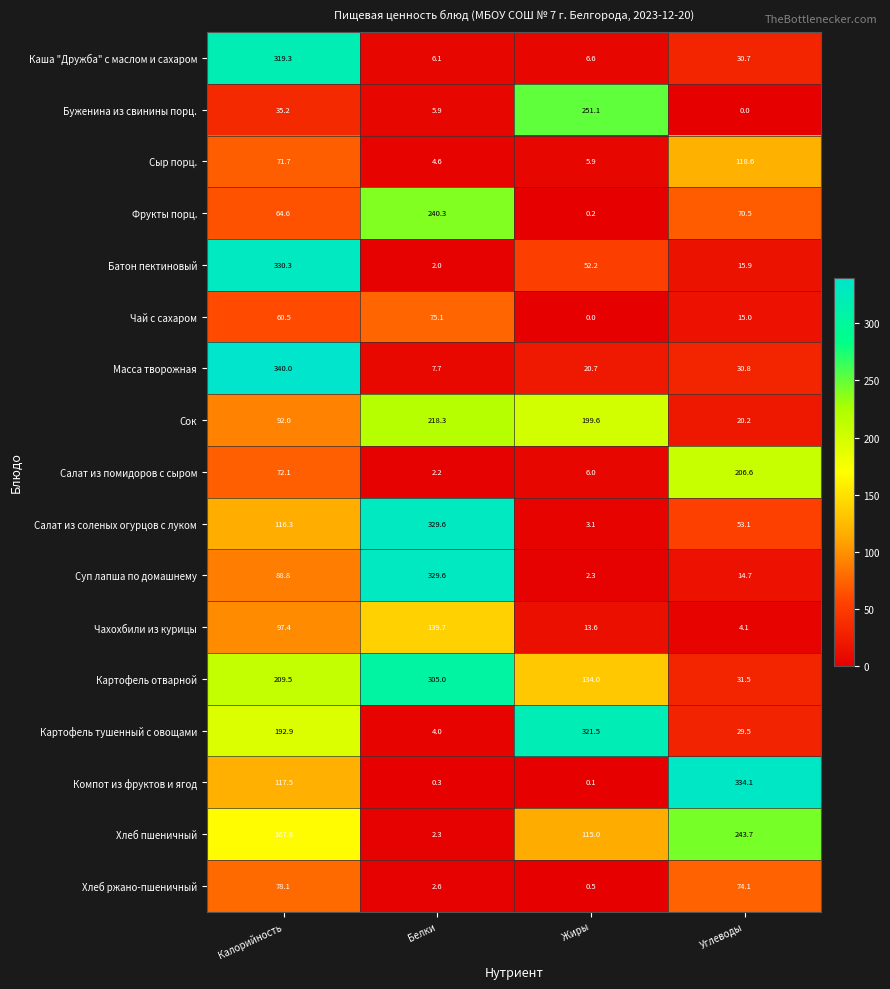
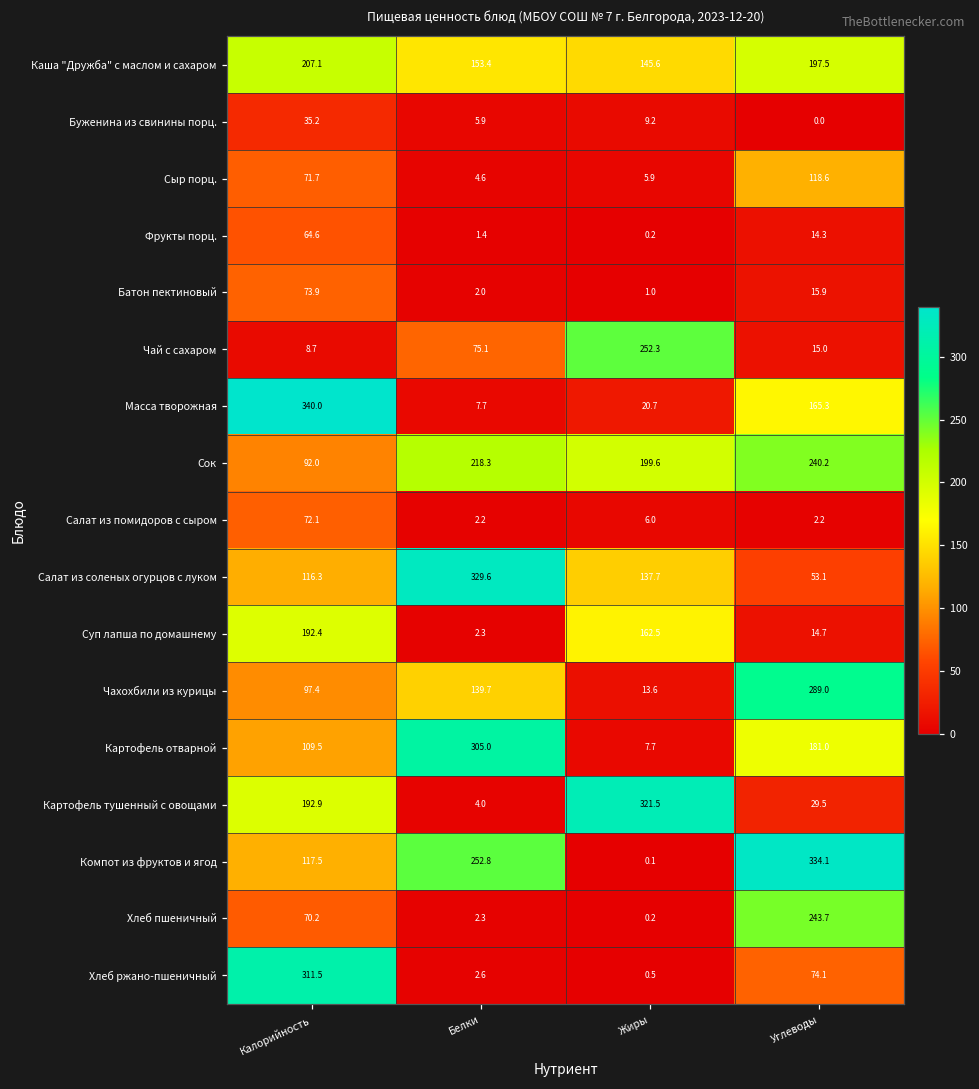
  {
    "Каша \"Дружба\" с маслом и сахаром": {
-     "Калорийность": 319.3,
-     "Белки": 6.1,
-     "Жиры": 6.6,
-     "Углеводы": 30.7
+     "Калорийность": 207.1,
+     "Белки": 153.4,
+     "Жиры": 145.6,
+     "Углеводы": 197.5
    },
    "Буженина из свинины порц.": {
      "Калорийность": 35.2,
      "Белки": 5.9,
-     "Жиры": 251.1,
+     "Жиры": 9.2,
      "Углеводы": 0.0
    },
    "Сыр порц.": {
      "Калорийность": 71.7,
      "Белки": 4.6,
      "Жиры": 5.9,
      "Углеводы": 118.6
    },
    "Фрукты порц.": {
      "Калорийность": 64.6,
-     "Белки": 240.3,
+     "Белки": 1.4,
      "Жиры": 0.2,
-     "Углеводы": 70.5
+     "Углеводы": 14.3
    },
    "Батон пектиновый": {
-     "Калорийность": 330.3,
+     "Калорийность": 73.9,
      "Белки": 2.0,
-     "Жиры": 52.2,
+     "Жиры": 1.0,
      "Углеводы": 15.9
    },
    "Чай с сахаром": {
-     "Калорийность": 60.5,
+     "Калорийность": 8.7,
      "Белки": 75.1,
-     "Жиры": 0.0,
+     "Жиры": 252.3,
      "Углеводы": 15.0
    },
    "Масса творожная": {
      "Калорийность": 340.0,
      "Белки": 7.7,
      "Жиры": 20.7,
-     "Углеводы": 30.8
+     "Углеводы": 165.3
    },
    "Сок": {
      "Калорийность": 92.0,
      "Белки": 218.3,
      "Жиры": 199.6,
-     "Углеводы": 20.2
+     "Углеводы": 240.2
    },
    "Салат из помидоров с сыром": {
      "Калорийность": 72.1,
      "Белки": 2.2,
      "Жиры": 6.0,
-     "Углеводы": 206.6
+     "Углеводы": 2.2
    },
    "Салат из соленых огурцов с луком": {
      "Калорийность": 116.3,
      "Белки": 329.6,
-     "Жиры": 3.1,
+     "Жиры": 137.7,
      "Углеводы": 53.1
    },
    "Суп лапша по домашнему": {
-     "Калорийность": 88.8,
-     "Белки": 329.6,
-     "Жиры": 2.3,
+     "Калорийность": 192.4,
+     "Белки": 2.3,
+     "Жиры": 162.5,
      "Углеводы": 14.7
    },
    "Чахохбили из курицы": {
      "Калорийность": 97.4,
      "Белки": 139.7,
      "Жиры": 13.6,
-     "Углеводы": 4.1
+     "Углеводы": 289.0
    },
    "Картофель отварной": {
-     "Калорийность": 209.5,
+     "Калорийность": 109.5,
      "Белки": 305.0,
-     "Жиры": 134.0,
-     "Углеводы": 31.5
+     "Жиры": 7.7,
+     "Углеводы": 181.0
    },
    "Картофель тушенный с овощами": {
      "Калорийность": 192.9,
      "Белки": 4.0,
      "Жиры": 321.5,
      "Углеводы": 29.5
    },
    "Компот из фруктов и ягод": {
      "Калорийность": 117.5,
-     "Белки": 0.3,
+     "Белки": 252.8,
      "Жиры": 0.1,
      "Углеводы": 334.1
    },
    "Хлеб пшеничный": {
-     "Калорийность": 167.8,
+     "Калорийность": 70.2,
      "Белки": 2.3,
-     "Жиры": 115.0,
+     "Жиры": 0.2,
      "Углеводы": 243.7
    },
    "Хлеб ржано-пшеничный": {
-     "Калорийность": 78.1,
+     "Калорийность": 311.5,
      "Белки": 2.6,
      "Жиры": 0.5,
      "Углеводы": 74.1
    }
  }
